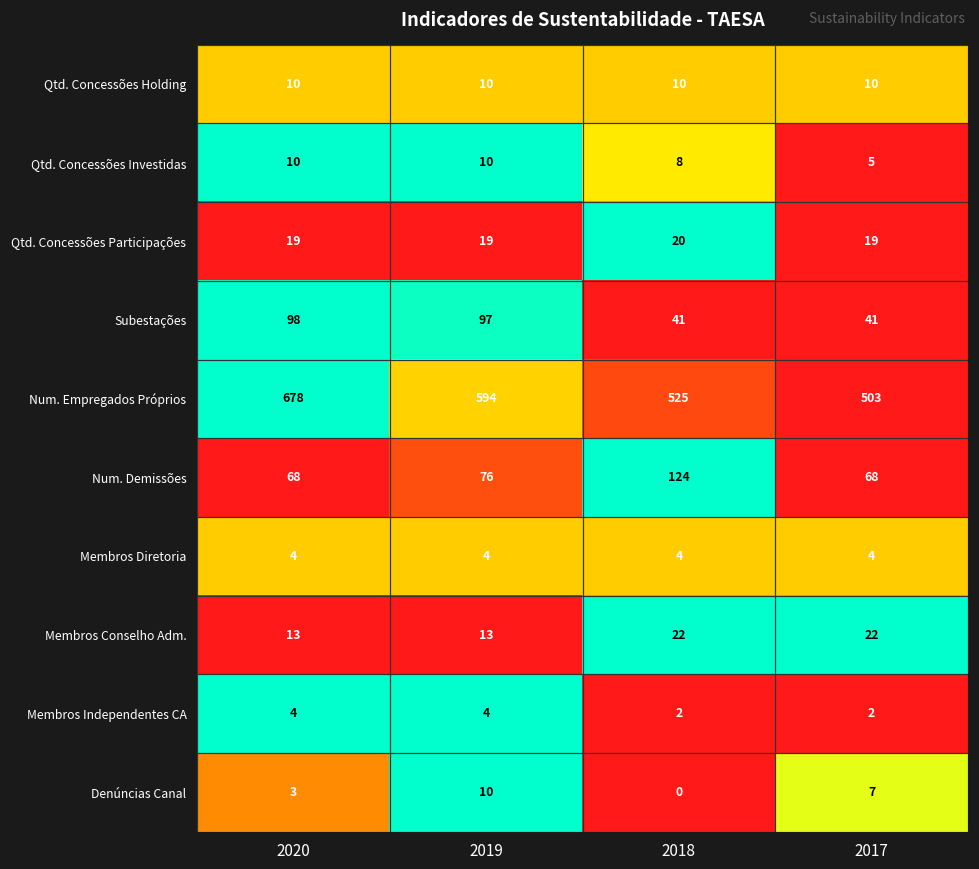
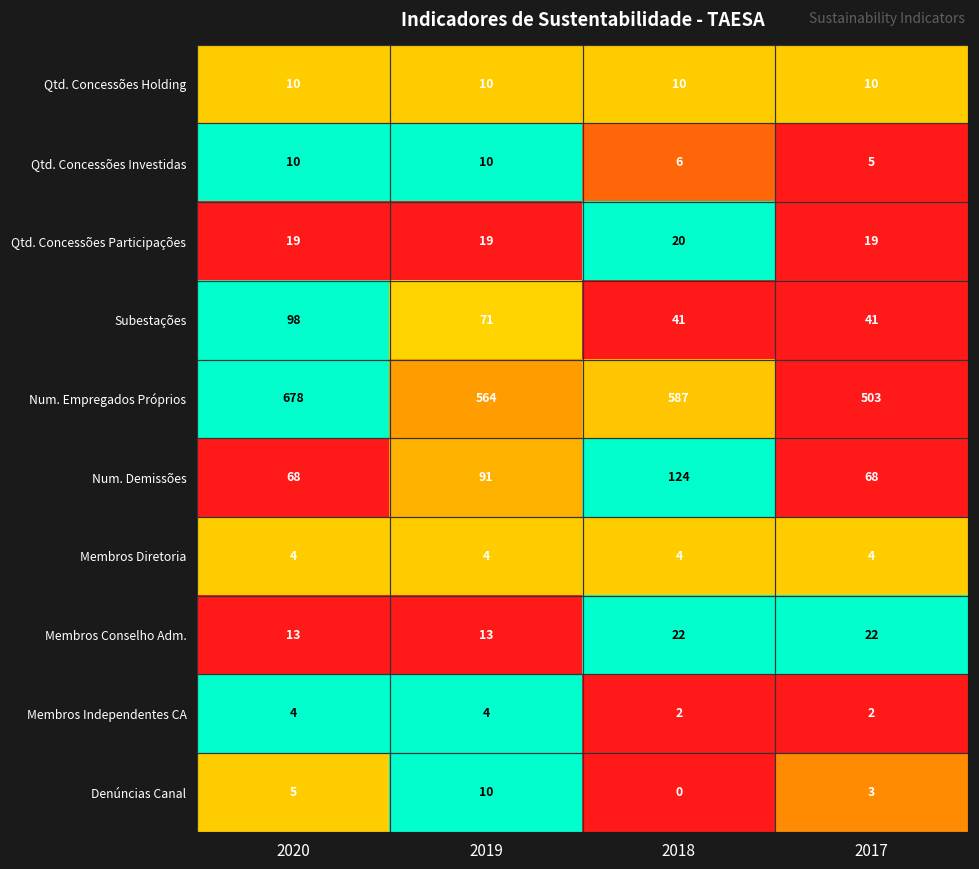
  {
    "Qtd. Concessões Holding": {
      "2020": 10,
      "2019": 10,
      "2018": 10,
      "2017": 10
    },
    "Qtd. Concessões Investidas": {
      "2020": 10,
      "2019": 10,
-     "2018": 8,
+     "2018": 6,
      "2017": 5
    },
    "Qtd. Concessões Participações": {
      "2020": 19,
      "2019": 19,
      "2018": 20,
      "2017": 19
    },
    "Subestações": {
      "2020": 98,
-     "2019": 97,
+     "2019": 71,
      "2018": 41,
      "2017": 41
    },
    "Num. Empregados Próprios": {
      "2020": 678,
-     "2019": 594,
-     "2018": 525,
+     "2019": 564,
+     "2018": 587,
      "2017": 503
    },
    "Num. Demissões": {
      "2020": 68,
-     "2019": 76,
+     "2019": 91,
      "2018": 124,
      "2017": 68
    },
    "Membros Diretoria": {
      "2020": 4,
      "2019": 4,
      "2018": 4,
      "2017": 4
    },
    "Membros Conselho Adm.": {
      "2020": 13,
      "2019": 13,
      "2018": 22,
      "2017": 22
    },
    "Membros Independentes CA": {
      "2020": 4,
      "2019": 4,
      "2018": 2,
      "2017": 2
    },
    "Denúncias Canal": {
-     "2020": 3,
+     "2020": 5,
      "2019": 10,
      "2018": 0,
-     "2017": 7
+     "2017": 3
    }
  }
